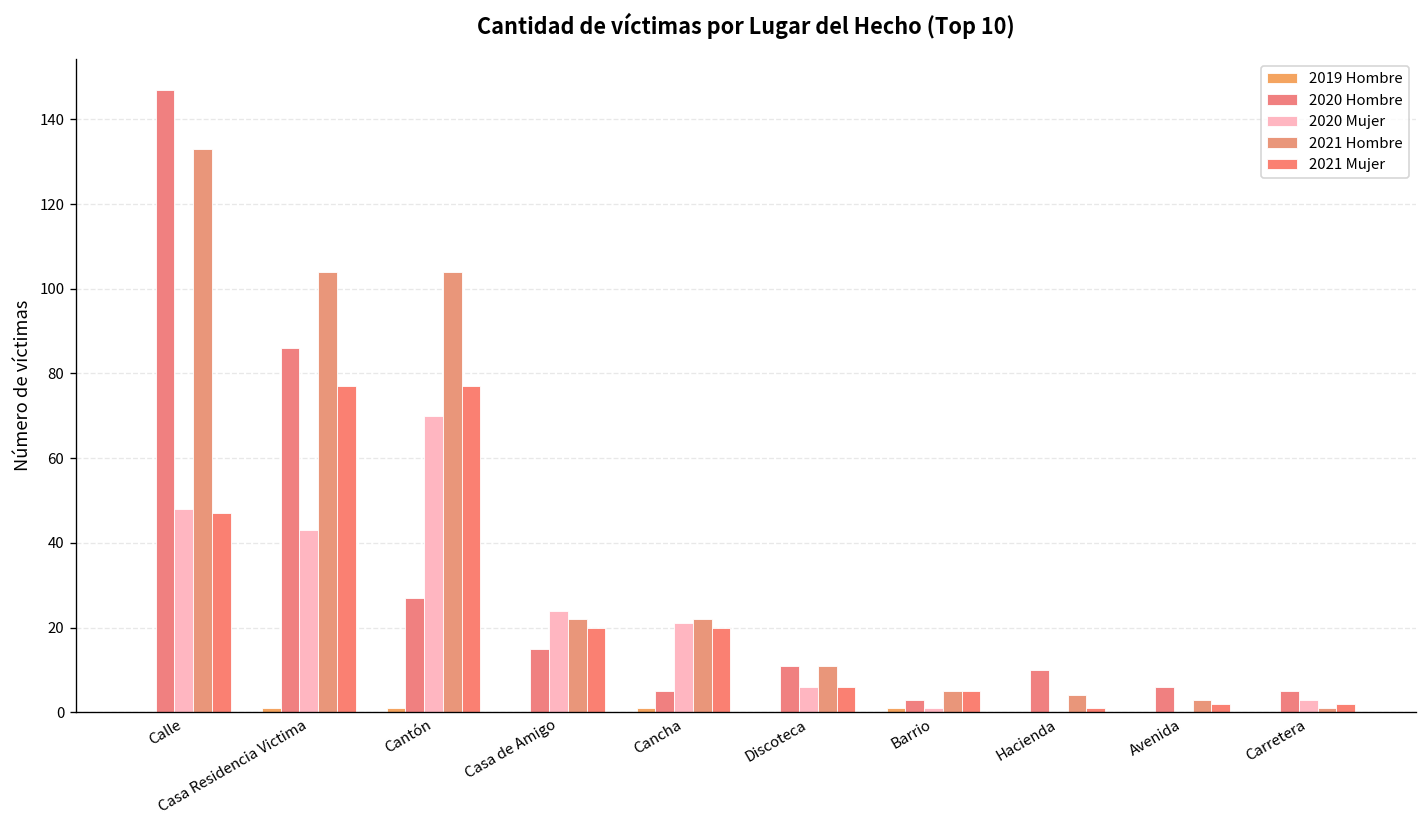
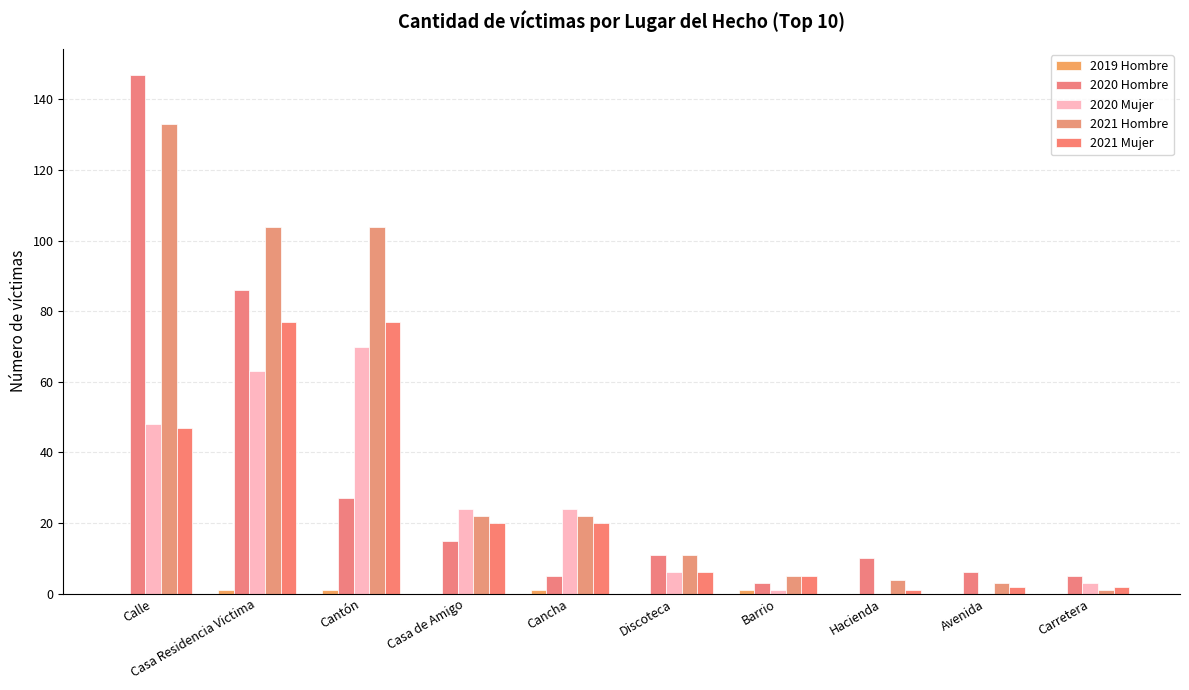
  {
    "2020 Mujer": {
      "Calle": 48,
-     "Casa Residencia Victima": 43,
+     "Casa Residencia Victima": 63,
      "Cantón": 70,
      "Casa de Amigo": 24,
-     "Cancha": 21,
+     "Cancha": 24,
      "Discoteca": 6,
      "Barrio": 1,
      "Hacienda": 0,
      "Avenida": 0,
      "Carretera": 3
    }
  }
